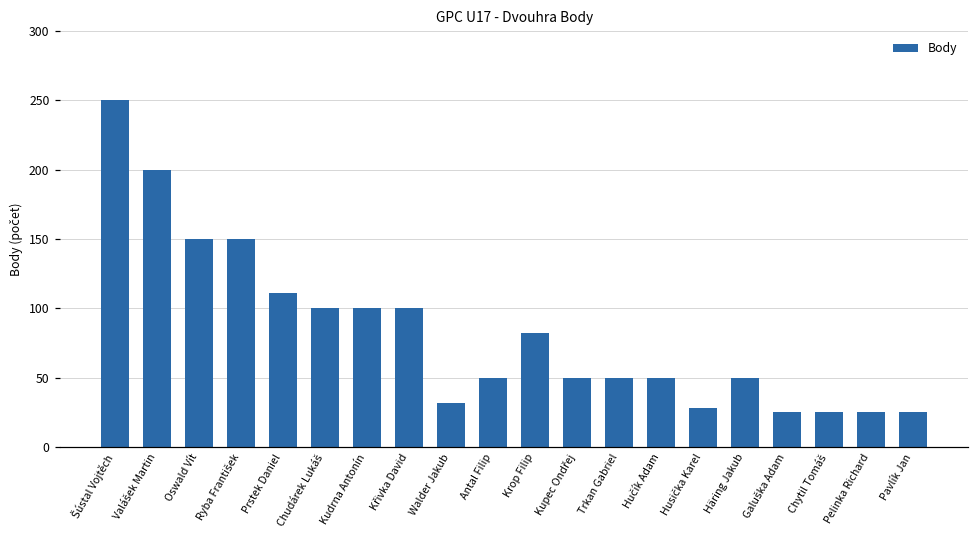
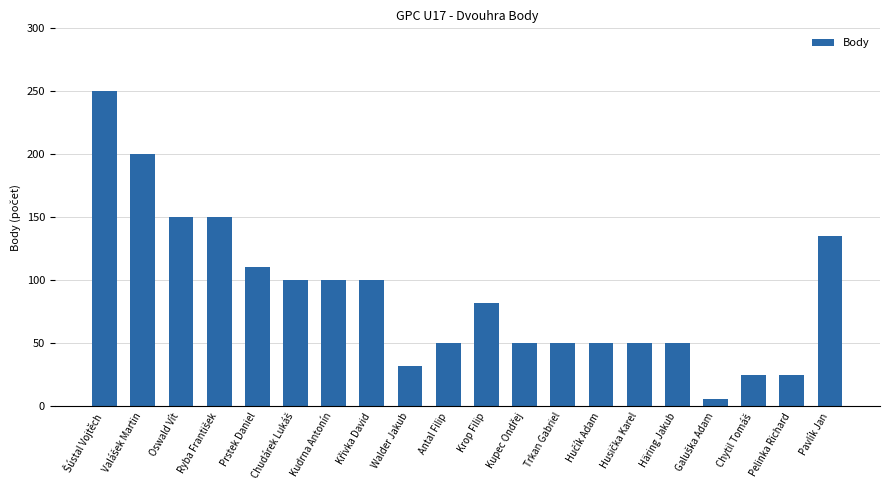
  {
    "Šústal Vojtěch": 250,
    "Valášek Martin": 200,
    "Oswald Vít": 150,
    "Ryba František": 150,
    "Prstek Daniel": 111,
    "Chudárek Lukáš": 100,
    "Kudrna Antonín": 100,
    "Křivka David": 100,
    "Walder Jakub": 32,
    "Antal Filip": 50,
    "Krop Filip": 82,
    "Kupec Ondřej": 50,
    "Trkan Gabriel": 50,
    "Hučík Adam": 50,
-   "Husička Karel": 28,
+   "Husička Karel": 50,
    "Häring Jakub": 50,
-   "Galuška Adam": 25,
+   "Galuška Adam": 6,
    "Chytil Tomáš": 25,
    "Pelinka Richard": 25,
-   "Pavlík Jan": 25
+   "Pavlík Jan": 135
  }
